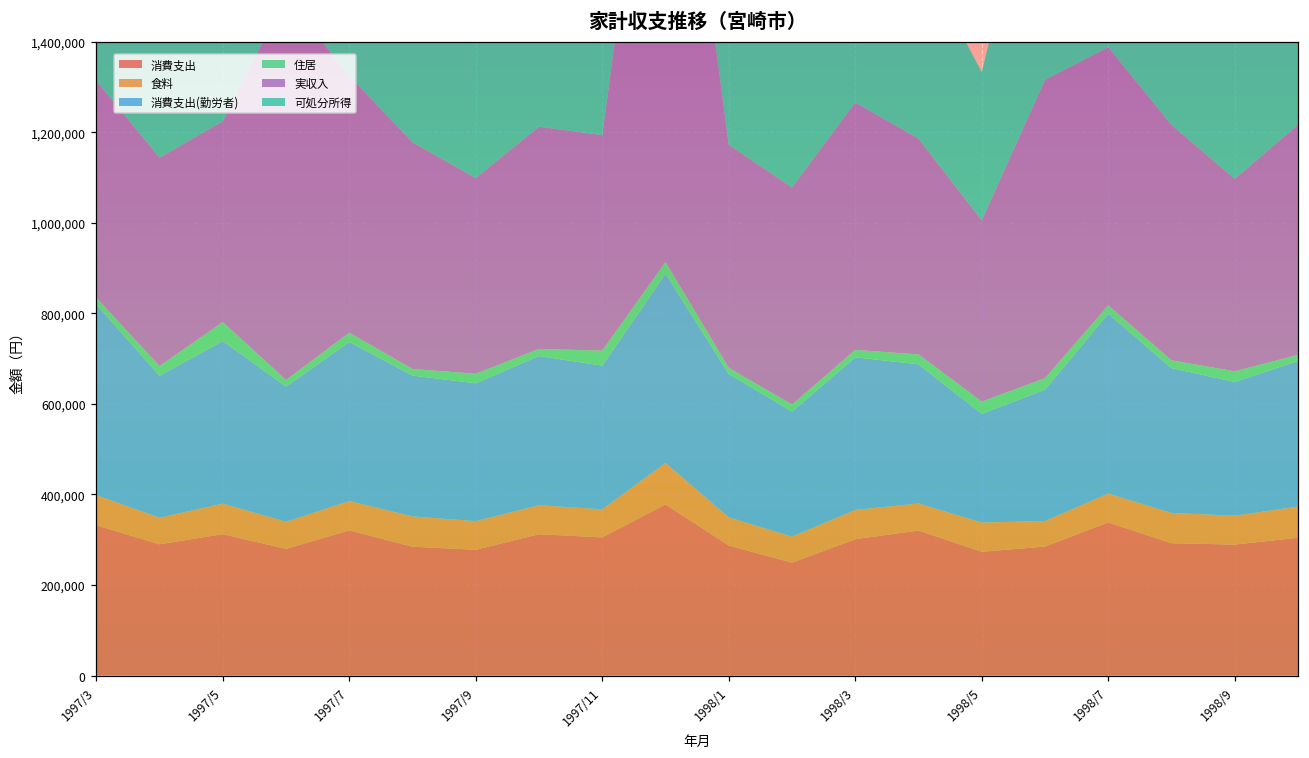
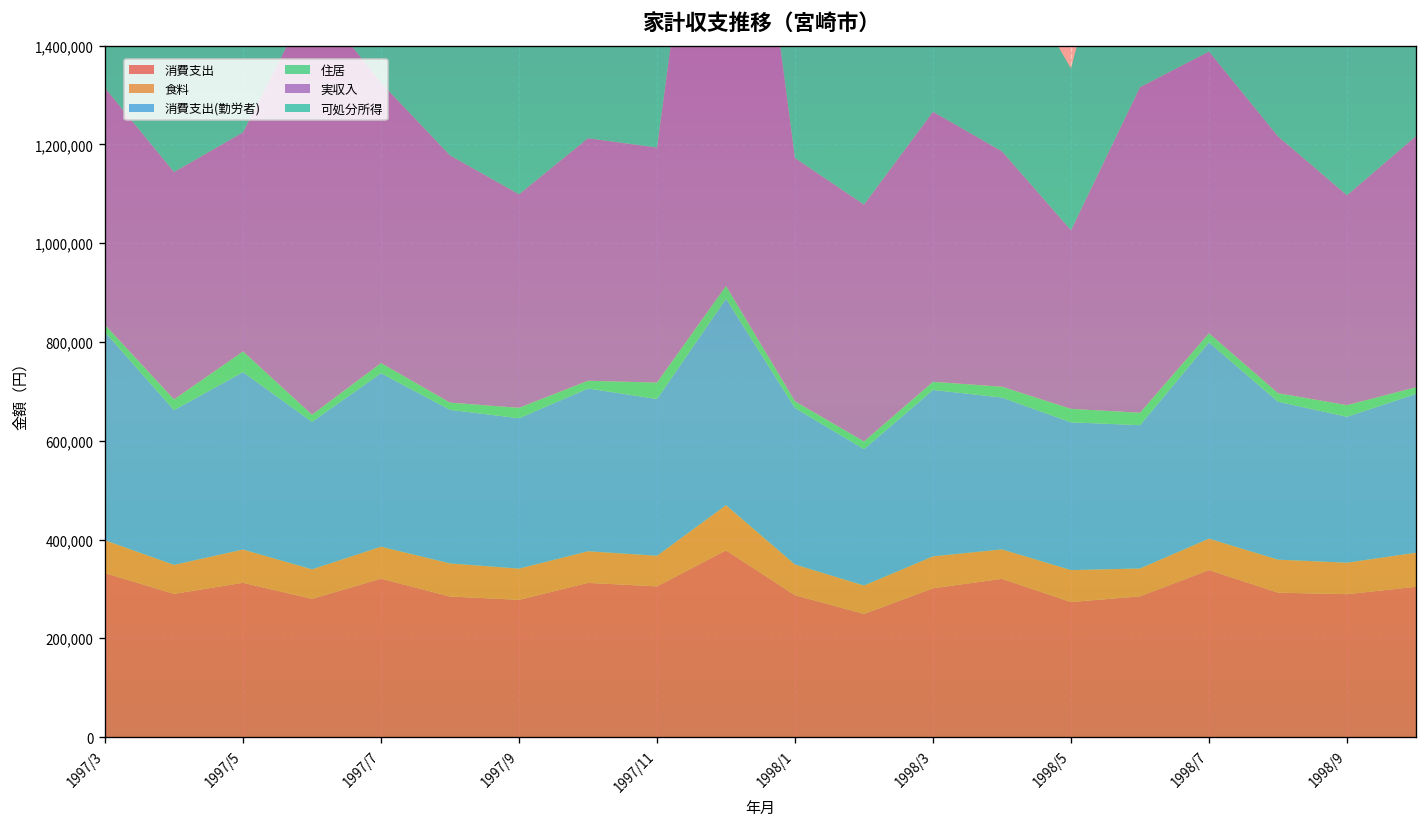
  {
    "消費支出(勤労者)": {
      "1997/3": "420,000",
      "1997/5": "360,000",
      "1997/7": "350,000",
      "1997/9": "300,000",
      "1997/11": "320,000",
      "1998/1": "320,000",
      "1998/3": "340,000",
-     "1998/5": "240,000",
+     "1998/5": "300,000",
      "1998/7": "400,000",
      "1998/9": "300,000"
    },
    "実収入": {
      "1997/3": "480,000",
      "1997/5": "440,000",
      "1997/9": "430,000",
      "1997/11": "480,000",
      "1998/1": "490,000",
      "1998/3": "550,000",
-     "1998/5": "400,000",
+     "1998/5": "360,000",
      "1998/7": "570,000",
      "1998/9": "420,000"
    }
  }
